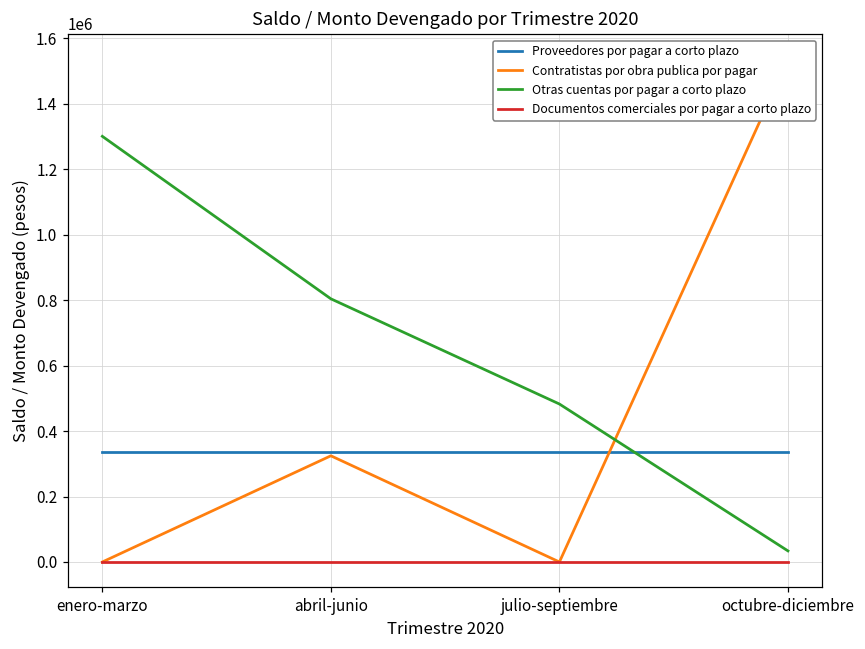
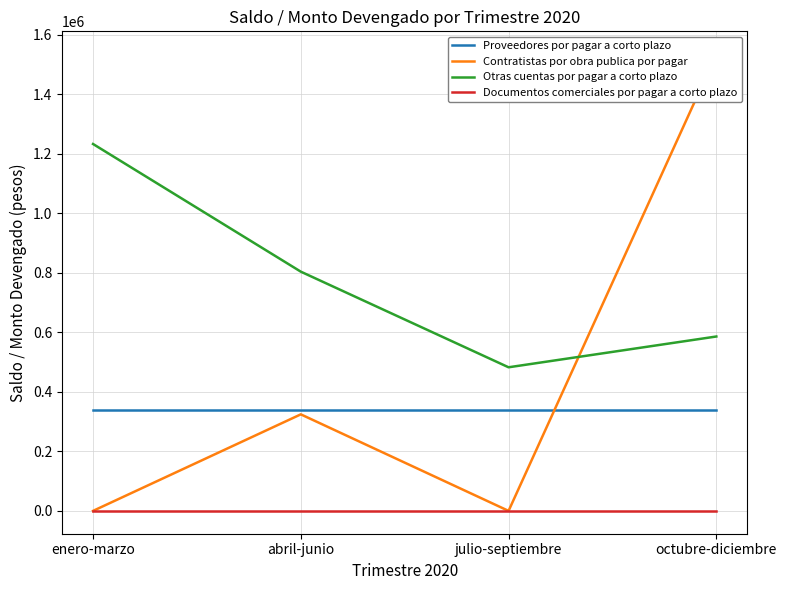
  {
    "Proveedores por pagar a corto plazo": {
      "enero-marzo": 340000,
      "abril-junio": 340000,
      "julio-septiembre": 340000,
      "octubre-diciembre": 340000
    },
    "Contratistas por obra publica por pagar": {
      "abril-junio": 320000
    },
    "Otras cuentas por pagar a corto plazo": {
-     "enero-marzo": 1300000,
+     "enero-marzo": 1230000,
      "abril-junio": 800000,
      "julio-septiembre": 480000,
-     "octubre-diciembre": 30000
+     "octubre-diciembre": 590000
    },
    "Documentos comerciales por pagar a corto plazo": {
      "abril-junio": 0,
      "octubre-diciembre": 0
    }
  }
